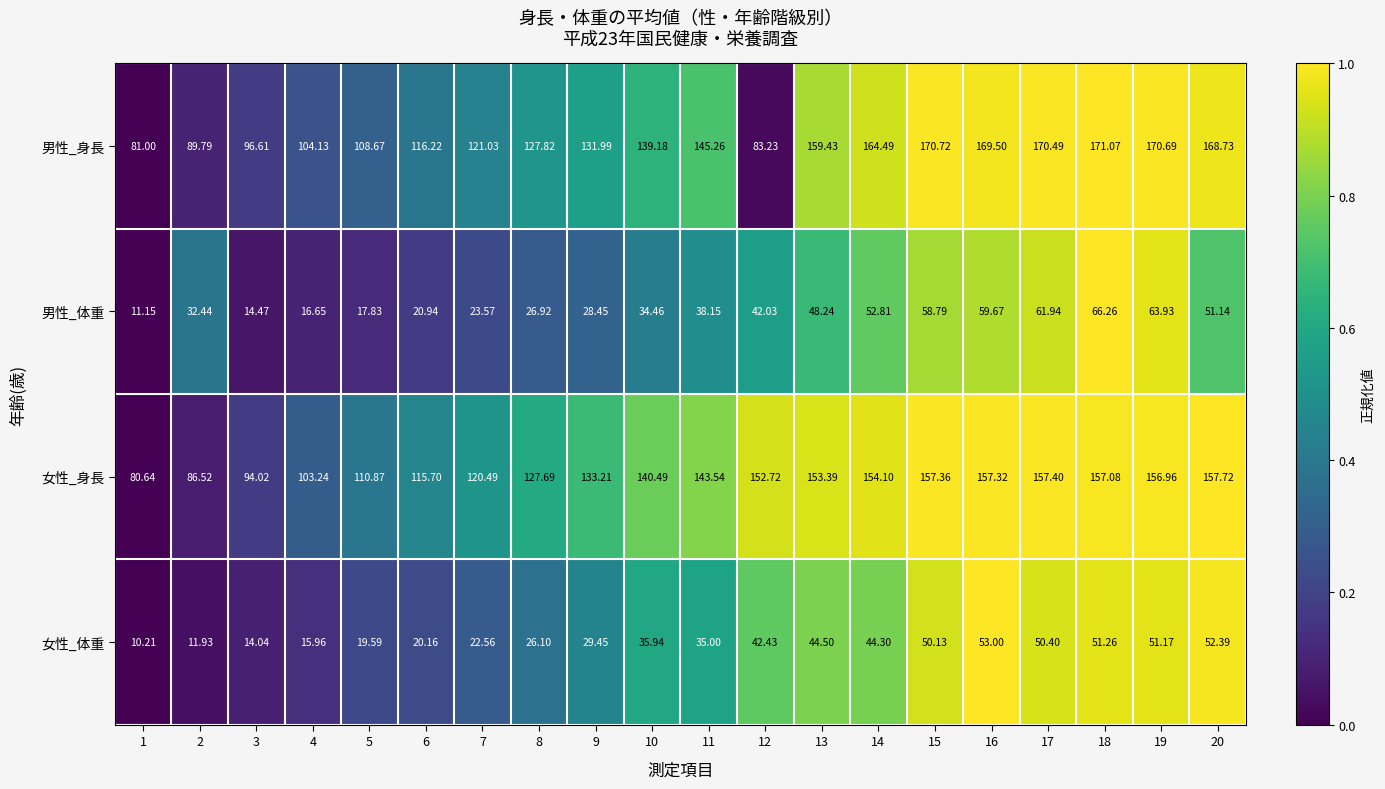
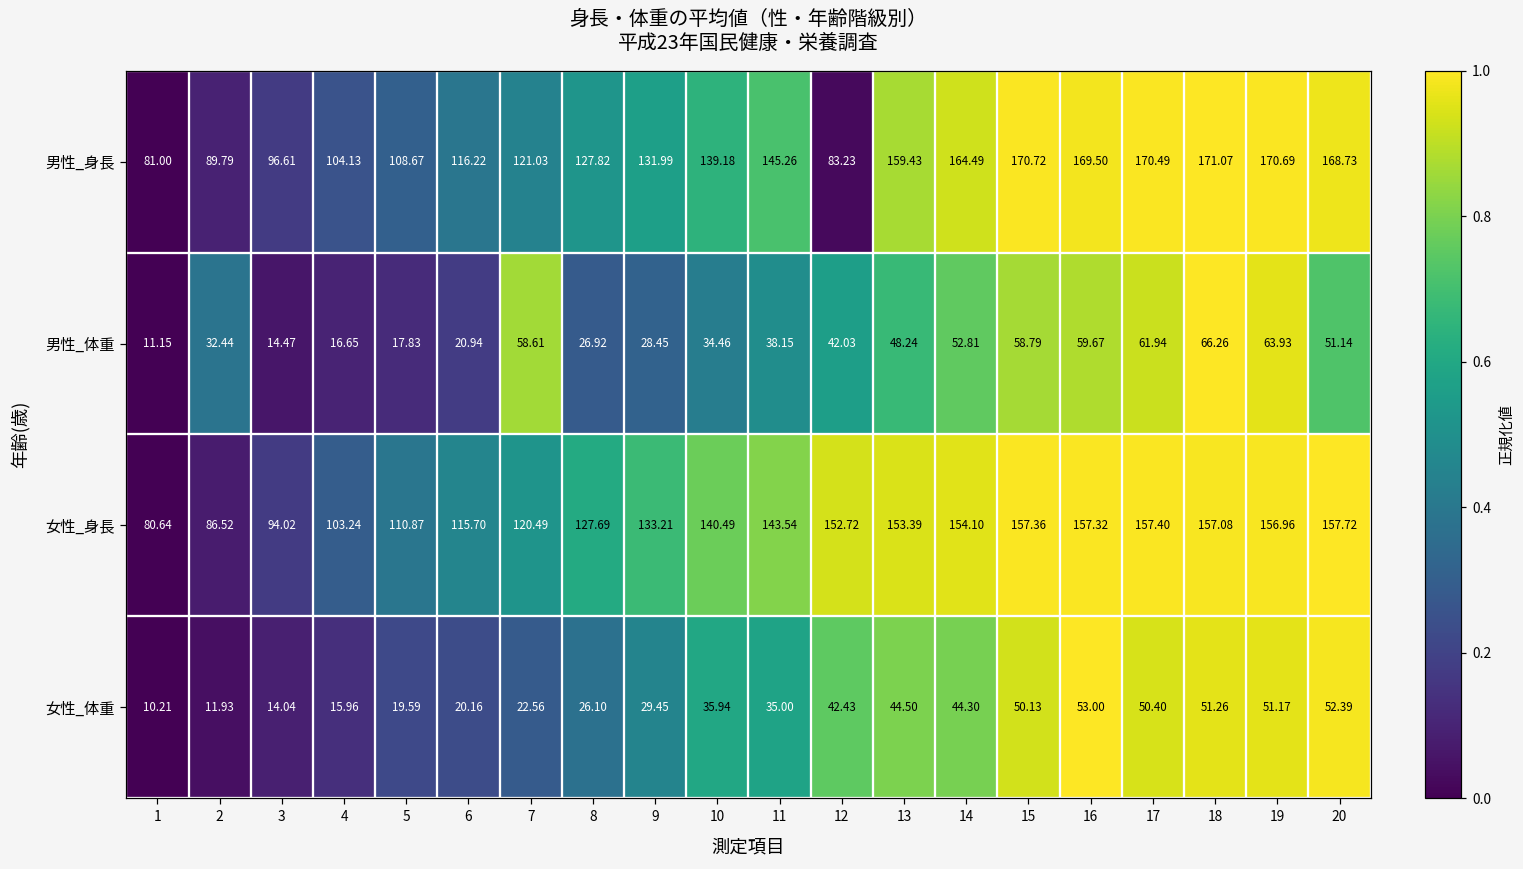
  {
    "男性_身長": {
      "1": 81.00,
      "2": 89.79,
      "3": 96.61,
      "4": 104.13,
      "5": 108.67,
      "6": 116.22,
      "7": 121.03,
      "8": 127.82,
      "9": 131.99,
      "10": 139.18,
      "11": 145.26,
      "12": 83.23,
      "13": 159.43,
      "14": 164.49,
      "15": 170.72,
      "16": 169.50,
      "17": 170.49,
      "18": 171.07,
      "19": 170.69,
      "20": 168.73
    },
    "男性_体重": {
      "1": 11.15,
      "2": 32.44,
      "3": 14.47,
      "4": 16.65,
      "5": 17.83,
      "6": 20.94,
-     "7": 23.57,
+     "7": 58.61,
      "8": 26.92,
      "9": 28.45,
      "10": 34.46,
      "11": 38.15,
      "12": 42.03,
      "13": 48.24,
      "14": 52.81,
      "15": 58.79,
      "16": 59.67,
      "17": 61.94,
      "18": 66.26,
      "19": 63.93,
      "20": 51.14
    },
    "女性_身長": {
      "1": 80.64,
      "2": 86.52,
      "3": 94.02,
      "4": 103.24,
      "5": 110.87,
      "6": 115.70,
      "7": 120.49,
      "8": 127.69,
      "9": 133.21,
      "10": 140.49,
      "11": 143.54,
      "12": 152.72,
      "13": 153.39,
      "14": 154.10,
      "15": 157.36,
      "16": 157.32,
      "17": 157.40,
      "18": 157.08,
      "19": 156.96,
      "20": 157.72
    },
    "女性_体重": {
      "1": 10.21,
      "2": 11.93,
      "3": 14.04,
      "4": 15.96,
      "5": 19.59,
      "6": 20.16,
      "7": 22.56,
      "8": 26.10,
      "9": 29.45,
      "10": 35.94,
      "11": 35.00,
      "12": 42.43,
      "13": 44.50,
      "14": 44.30,
      "15": 50.13,
      "16": 53.00,
      "17": 50.40,
      "18": 51.26,
      "19": 51.17,
      "20": 52.39
    }
  }
